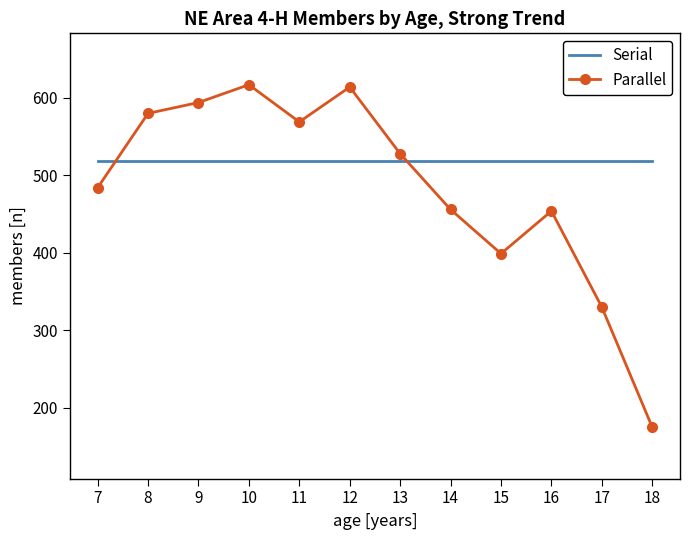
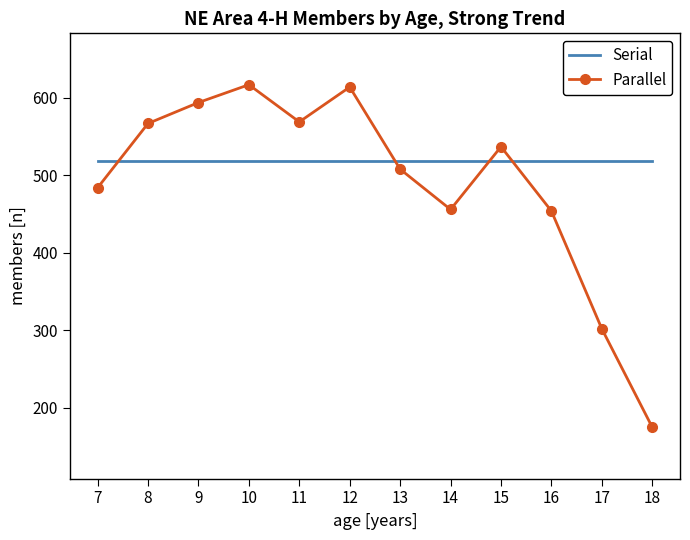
  {
    "Serial": {
      "7": 520,
      "8": 520,
      "9": 520,
      "10": 520,
      "11": 520,
      "12": 520,
      "13": 520,
      "14": 520,
      "15": 520,
      "16": 520,
      "17": 520,
      "18": 520
    },
    "Parallel": {
      "7": 480,
-     "8": 580,
+     "8": 570,
      "9": 590,
      "10": 620,
      "11": 570,
      "12": 610,
-     "13": 530,
+     "13": 510,
      "14": 460,
-     "15": 400,
+     "15": 540,
      "16": 450,
-     "17": 330,
+     "17": 300,
      "18": 180
    }
  }
